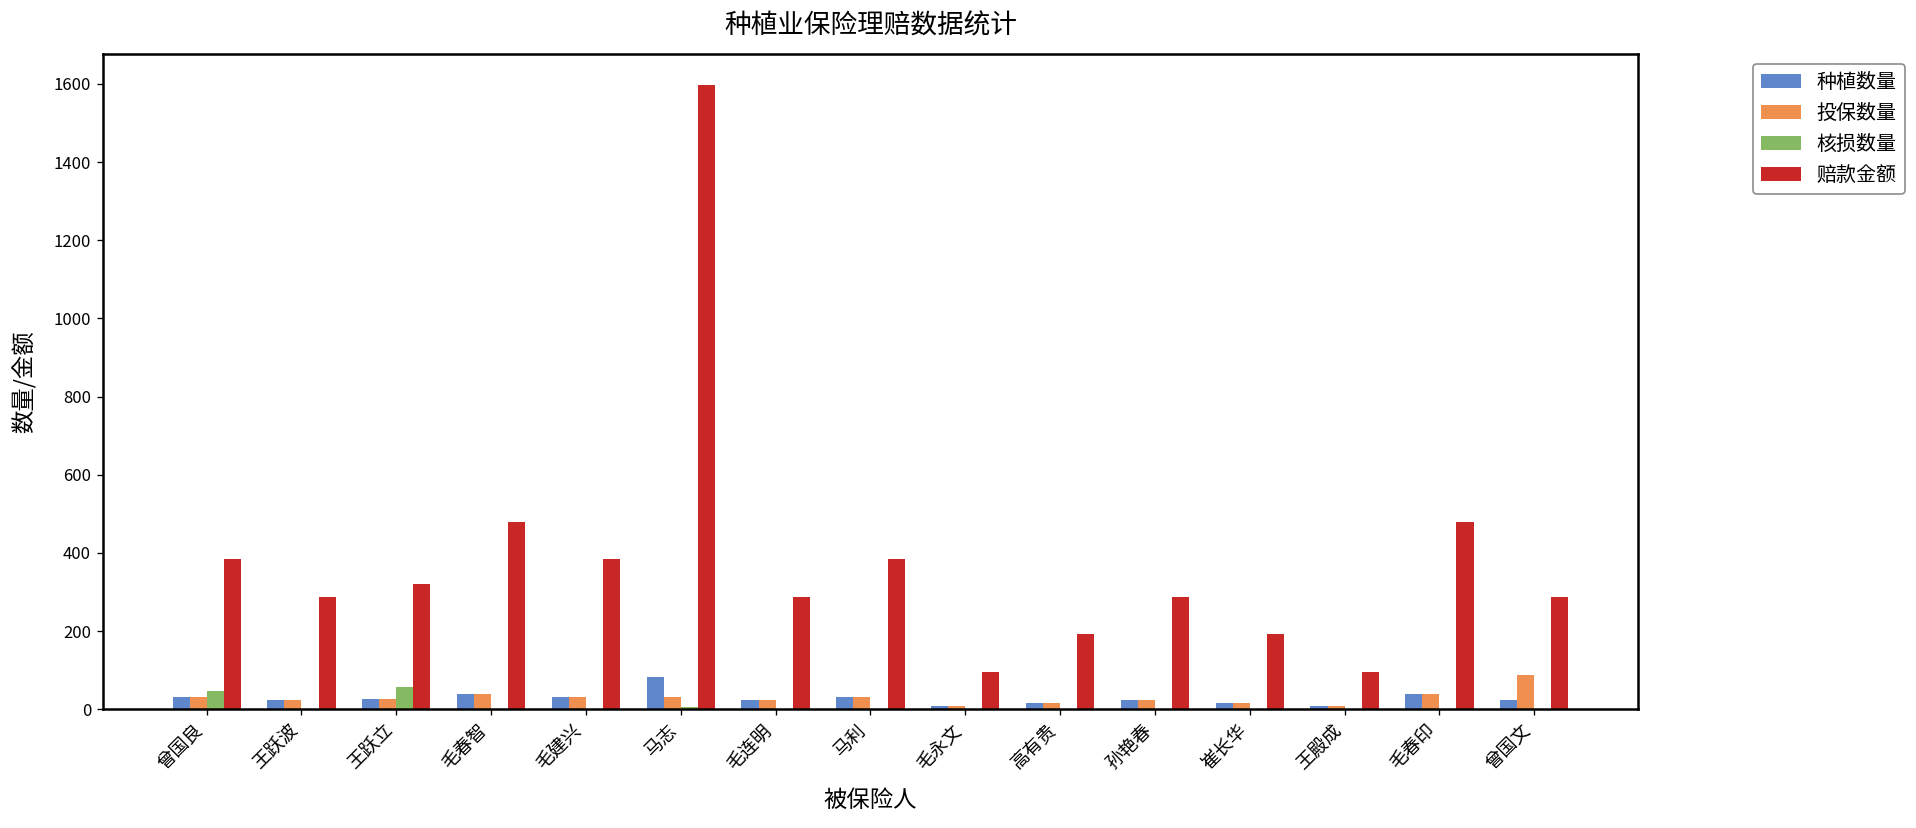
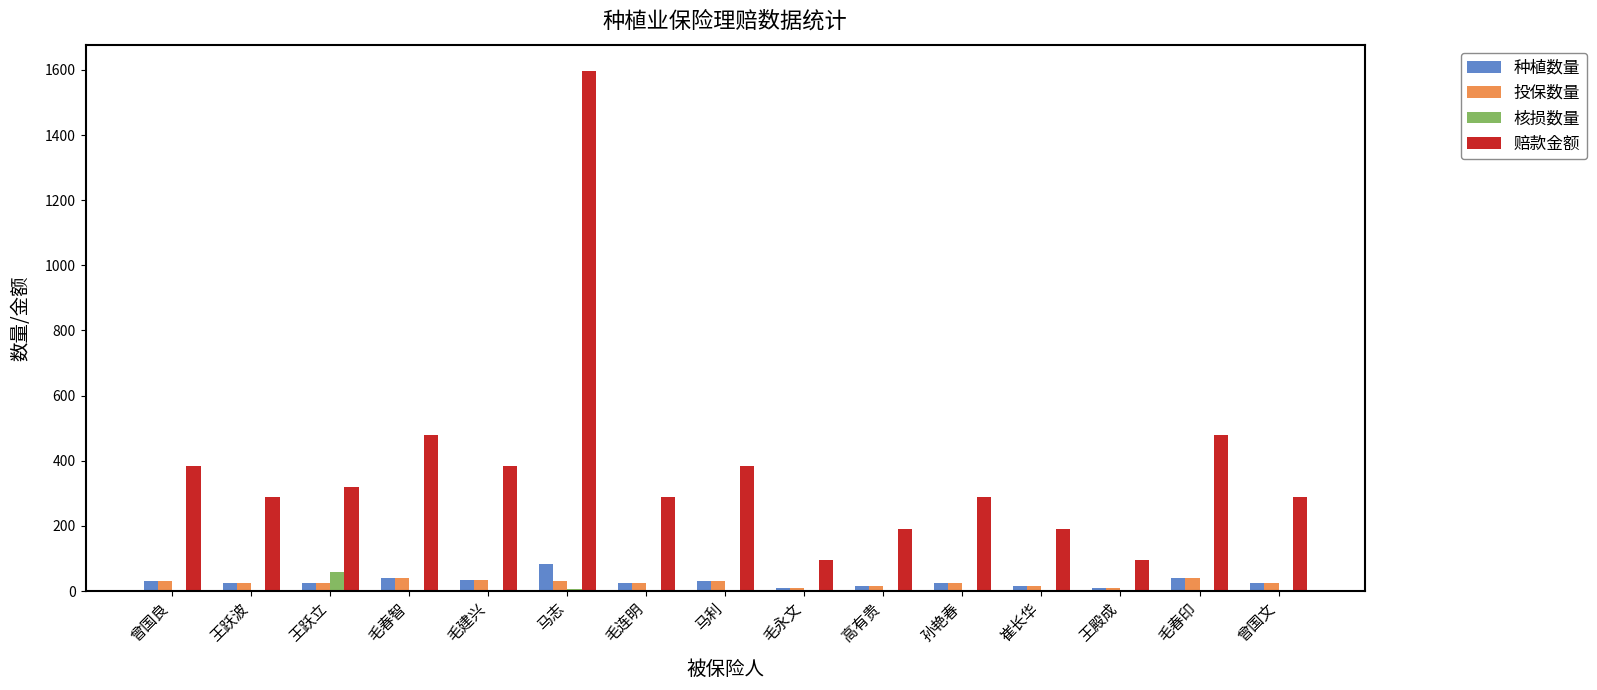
  {
    "种植数量": {
      "曾国良": 30,
      "王跃波": 20,
      "王跃立": 30,
      "毛春智": 40,
      "毛建兴": 30,
      "马志": 80,
      "毛连明": 20,
      "马利": 30,
      "毛永文": 10,
      "高有贵": 20,
      "孙艳春": 20,
      "崔长华": 20,
      "王殿成": 10,
      "毛春印": 40,
      "曾国文": 20
    },
    "投保数量": {
      "曾国良": 30,
      "王跃波": 20,
      "王跃立": 30,
      "毛春智": 40,
      "毛建兴": 30,
      "马志": 30,
      "毛连明": 20,
      "马利": 30,
      "毛永文": 10,
      "高有贵": 20,
      "孙艳春": 20,
      "崔长华": 20,
      "王殿成": 10,
      "毛春印": 40,
-     "曾国文": 90
+     "曾国文": 20
    },
    "核损数量": {
-     "曾国良": 50,
+     "曾国良": 0,
      "王跃立": 60
    },
    "赔款金额": {
      "曾国良": 380,
      "王跃波": 290,
      "王跃立": 320,
      "毛春智": 480,
      "毛建兴": 380,
      "马志": 1600,
      "毛连明": 290,
      "马利": 380,
      "毛永文": 100,
      "高有贵": 190,
      "孙艳春": 290,
      "崔长华": 190,
      "王殿成": 100,
      "毛春印": 480,
      "曾国文": 290
    }
  }
